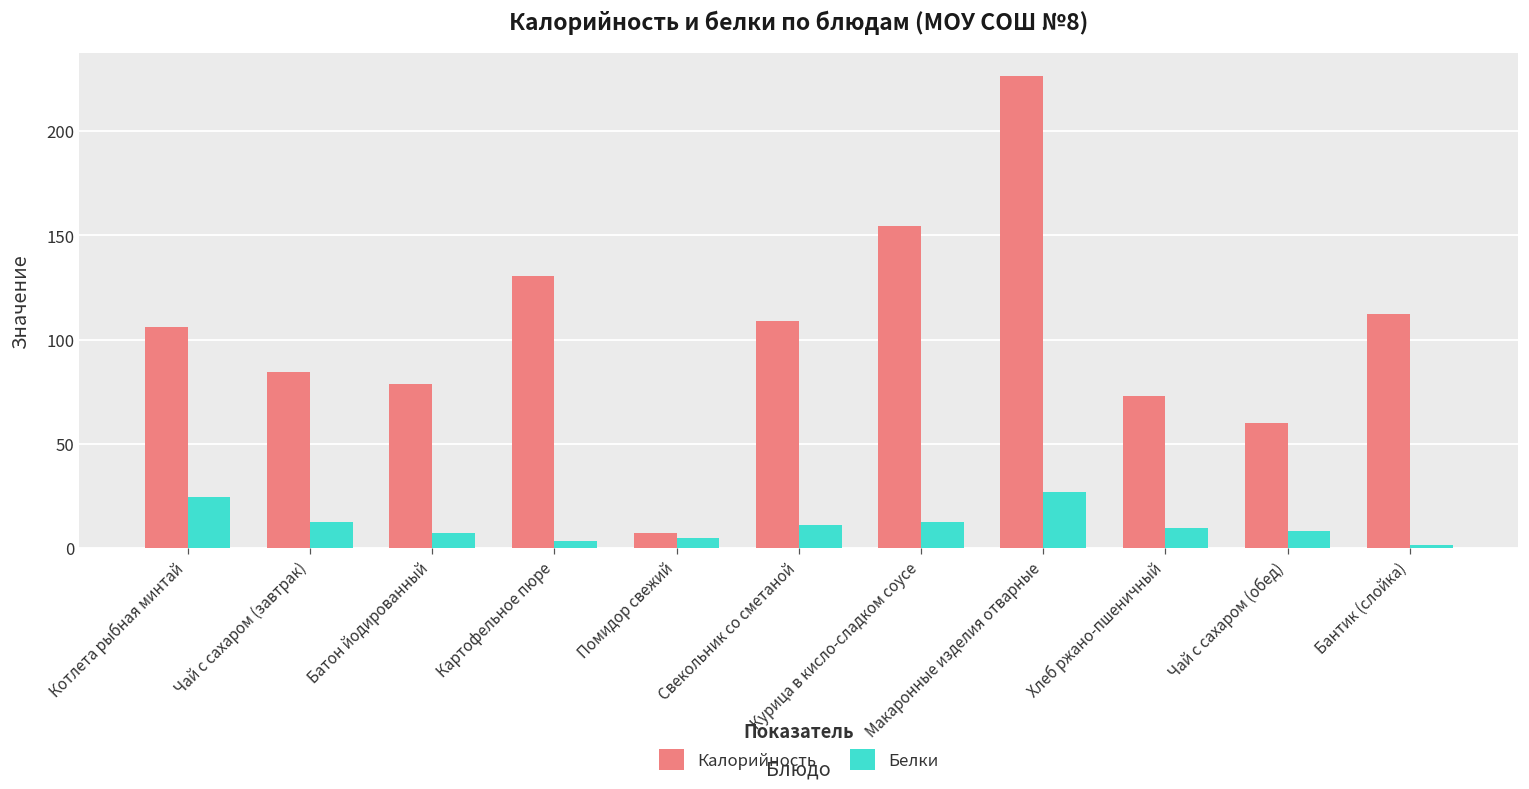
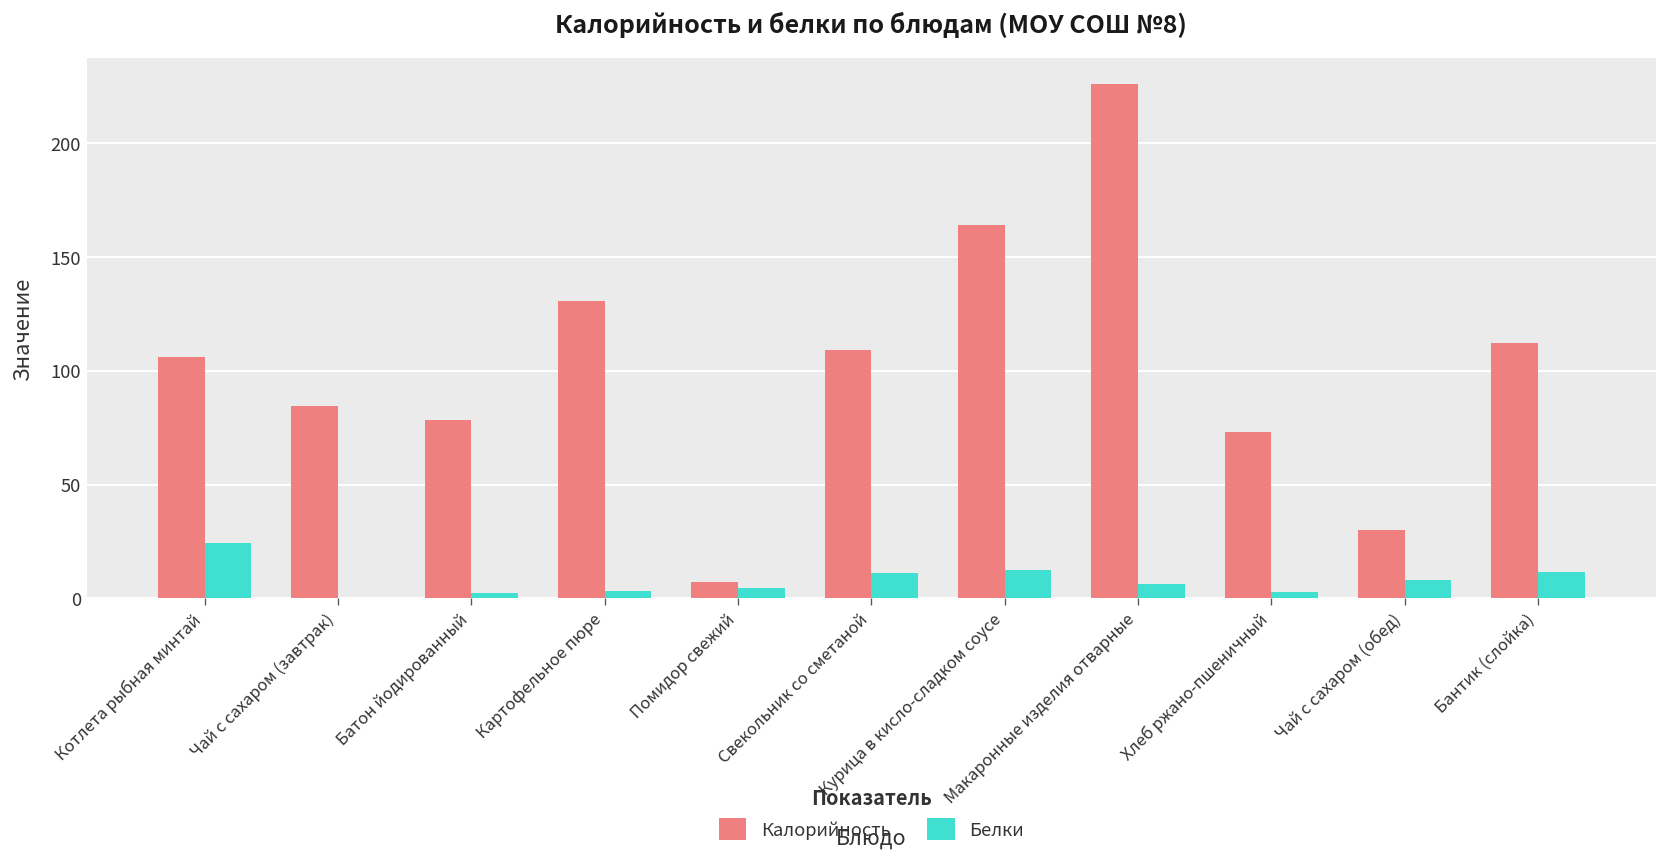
  {
    "Калорийность": {
      "Котлета рыбная минтай": 106,
      "Чай с сахаром (завтрак)": 85,
      "Батон йодированный": 79,
      "Картофельное пюре": 131,
      "Помидор свежий": 7,
      "Свекольник со сметаной": 109,
-     "Курица в кисло-сладком соусе": 155,
+     "Курица в кисло-сладком соусе": 164,
      "Макаронные изделия отварные": 226,
      "Хлеб ржано-пшеничный": 73,
-     "Чай с сахаром (обед)": 60,
+     "Чай с сахаром (обед)": 30,
      "Бантик (слойка)": 112
    },
    "Белки": {
      "Котлета рыбная минтай": 25,
-     "Чай с сахаром (завтрак)": 13,
-     "Батон йодированный": 7,
+     "Чай с сахаром (завтрак)": 0,
+     "Батон йодированный": 2,
      "Картофельное пюре": 3,
      "Помидор свежий": 5,
      "Свекольник со сметаной": 11,
      "Курица в кисло-сладком соусе": 12,
-     "Макаронные изделия отварные": 27,
-     "Хлеб ржано-пшеничный": 10,
+     "Макаронные изделия отварные": 6,
+     "Хлеб ржано-пшеничный": 3,
      "Чай с сахаром (обед)": 8,
-     "Бантик (слойка)": 2
+     "Бантик (слойка)": 12
    }
  }
